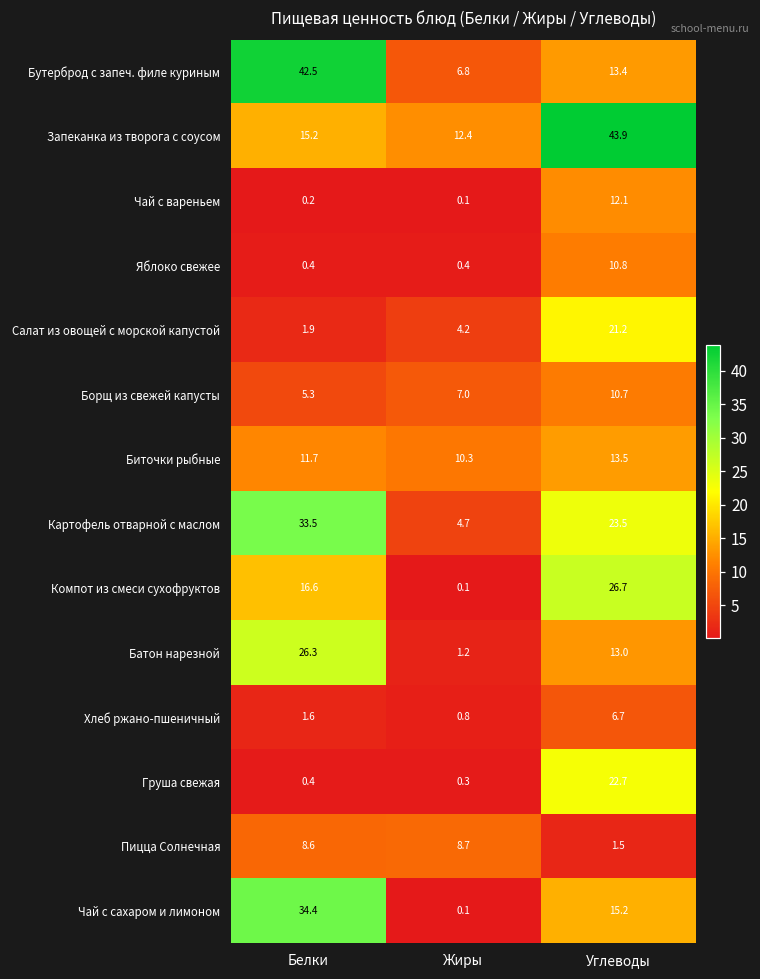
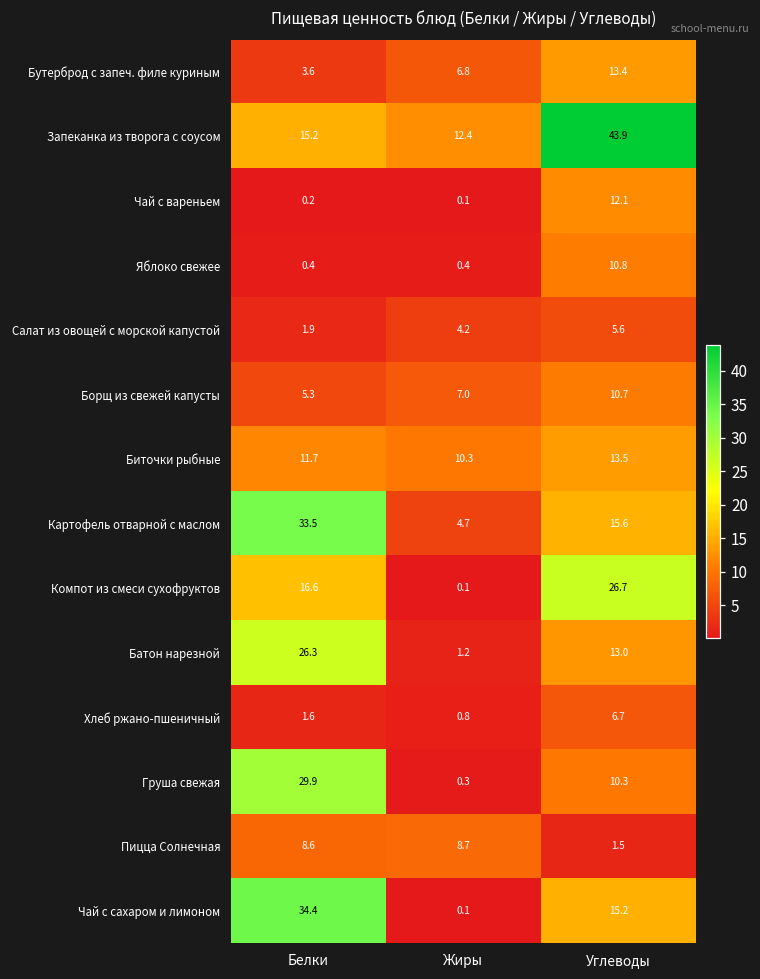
  {
    "Бутерброд с запеч. филе куриным": {
-     "Белки": 42.5,
+     "Белки": 3.6,
      "Жиры": 6.8,
      "Углеводы": 13.4
    },
    "Запеканка из творога с соусом": {
      "Белки": 15.2,
      "Жиры": 12.4,
      "Углеводы": 43.9
    },
    "Чай с вареньем": {
      "Белки": 0.2,
      "Жиры": 0.1,
      "Углеводы": 12.1
    },
    "Яблоко свежее": {
      "Белки": 0.4,
      "Жиры": 0.4,
      "Углеводы": 10.8
    },
    "Салат из овощей с морской капустой": {
      "Белки": 1.9,
      "Жиры": 4.2,
-     "Углеводы": 21.2
+     "Углеводы": 5.6
    },
    "Борщ из свежей капусты": {
      "Белки": 5.3,
      "Жиры": 7.0,
      "Углеводы": 10.7
    },
    "Биточки рыбные": {
      "Белки": 11.7,
      "Жиры": 10.3,
      "Углеводы": 13.5
    },
    "Картофель отварной с маслом": {
      "Белки": 33.5,
      "Жиры": 4.7,
-     "Углеводы": 23.5
+     "Углеводы": 15.6
    },
    "Компот из смеси сухофруктов": {
      "Белки": 16.6,
      "Жиры": 0.1,
      "Углеводы": 26.7
    },
    "Батон нарезной": {
      "Белки": 26.3,
      "Жиры": 1.2,
      "Углеводы": 13.0
    },
    "Хлеб ржано-пшеничный": {
      "Белки": 1.6,
      "Жиры": 0.8,
      "Углеводы": 6.7
    },
    "Груша свежая": {
-     "Белки": 0.4,
+     "Белки": 29.9,
      "Жиры": 0.3,
-     "Углеводы": 22.7
+     "Углеводы": 10.3
    },
    "Пицца Солнечная": {
      "Белки": 8.6,
      "Жиры": 8.7,
      "Углеводы": 1.5
    },
    "Чай с сахаром и лимоном": {
      "Белки": 34.4,
      "Жиры": 0.1,
      "Углеводы": 15.2
    }
  }
